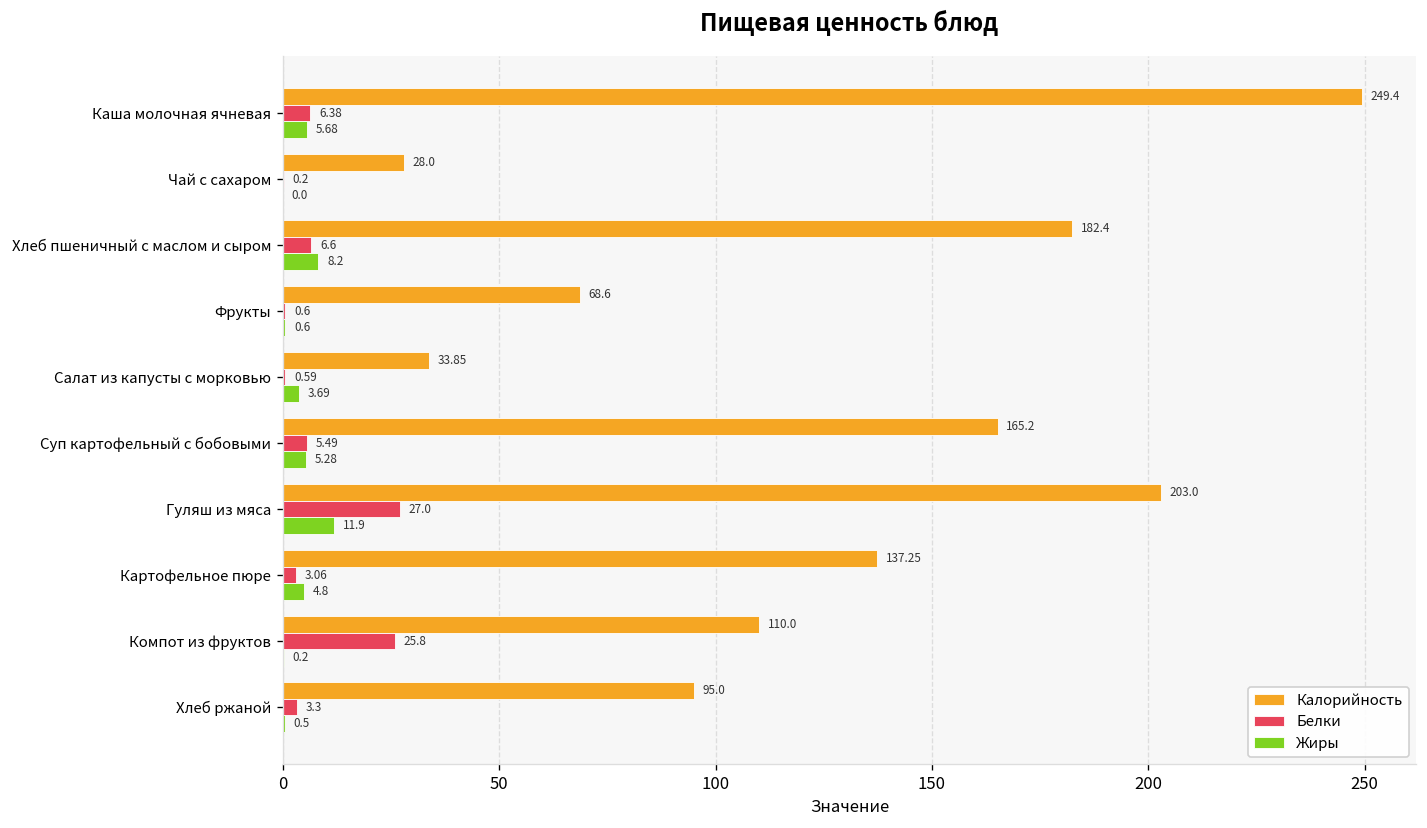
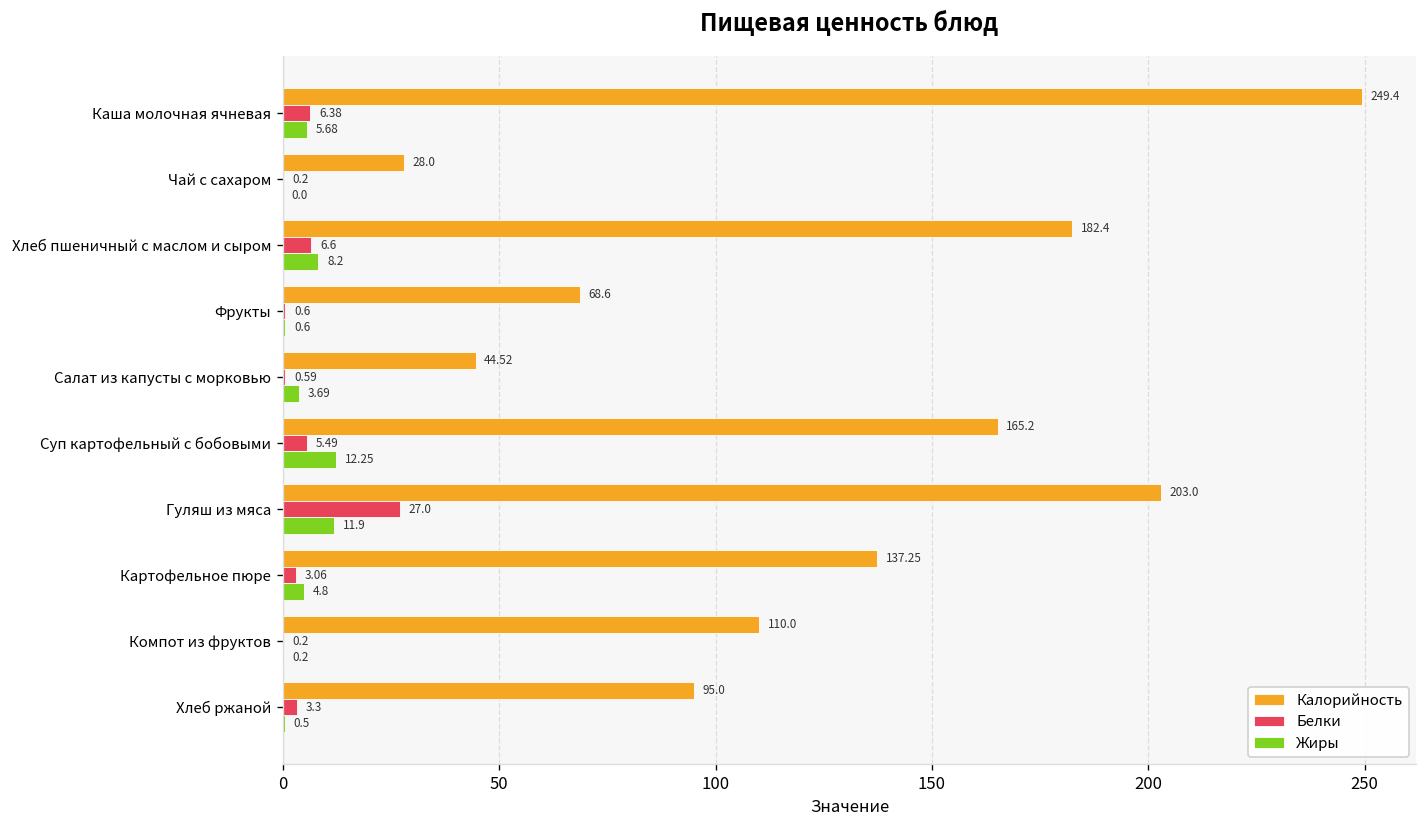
  {
    "Калорийность": {
      "Каша молочная ячневая": 249.4,
      "Чай с сахаром": 28.0,
      "Хлеб пшеничный с маслом и сыром": 182.4,
      "Фрукты": 68.6,
-     "Салат из капусты с морковью": 33.85,
+     "Салат из капусты с морковью": 44.52,
      "Суп картофельный с бобовыми": 165.2,
      "Гуляш из мяса": 203.0,
      "Картофельное пюре": 137.25,
      "Компот из фруктов": 110.0,
      "Хлеб ржаной": 95.0
    },
    "Белки": {
      "Каша молочная ячневая": 6.38,
      "Чай с сахаром": 0.2,
      "Хлеб пшеничный с маслом и сыром": 6.6,
      "Фрукты": 0.6,
      "Салат из капусты с морковью": 0.59,
      "Суп картофельный с бобовыми": 5.49,
      "Гуляш из мяса": 27.0,
      "Картофельное пюре": 3.06,
-     "Компот из фруктов": 25.8,
+     "Компот из фруктов": 0.2,
      "Хлеб ржаной": 3.3
    },
    "Жиры": {
      "Каша молочная ячневая": 5.68,
      "Чай с сахаром": 0.0,
      "Хлеб пшеничный с маслом и сыром": 8.2,
      "Фрукты": 0.6,
      "Салат из капусты с морковью": 3.69,
-     "Суп картофельный с бобовыми": 5.28,
+     "Суп картофельный с бобовыми": 12.25,
      "Гуляш из мяса": 11.9,
      "Картофельное пюре": 4.8,
      "Компот из фруктов": 0.2,
      "Хлеб ржаной": 0.5
    }
  }
